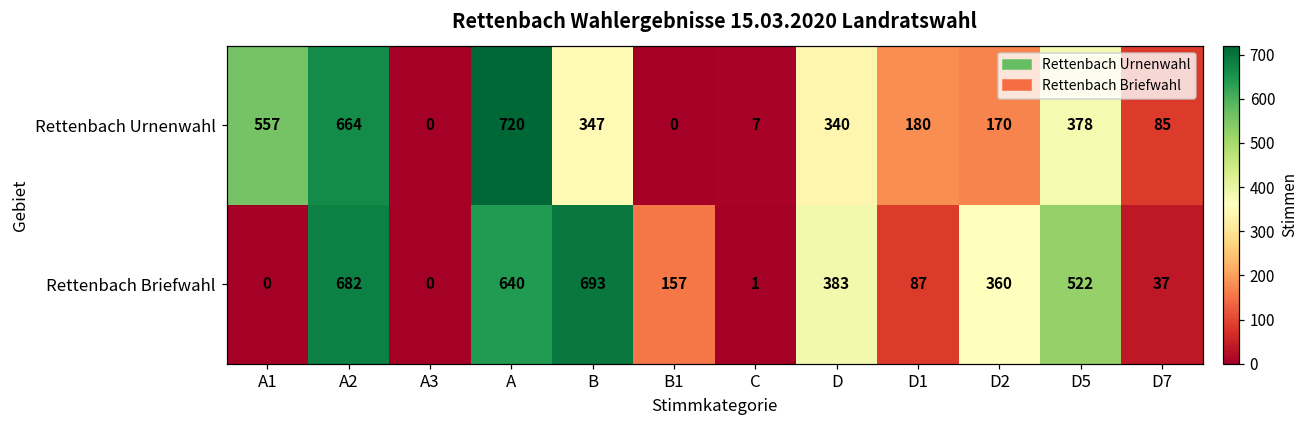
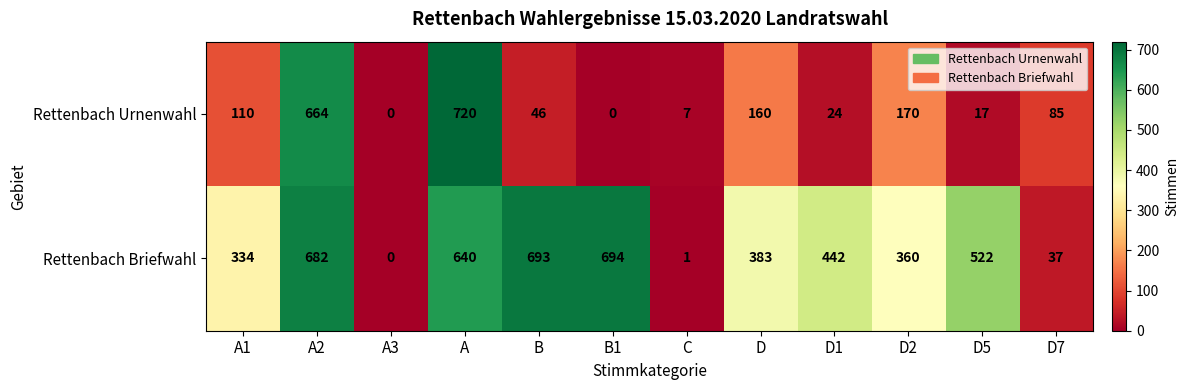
  {
    "Rettenbach Urnenwahl": {
-     "A1": 557,
+     "A1": 110,
      "A2": 664,
      "A3": 0,
      "A": 720,
-     "B": 347,
+     "B": 46,
      "B1": 0,
      "C": 7,
-     "D": 340,
-     "D1": 180,
+     "D": 160,
+     "D1": 24,
      "D2": 170,
-     "D5": 378,
+     "D5": 17,
      "D7": 85
    },
    "Rettenbach Briefwahl": {
-     "A1": 0,
+     "A1": 334,
      "A2": 682,
      "A3": 0,
      "A": 640,
      "B": 693,
-     "B1": 157,
+     "B1": 694,
      "C": 1,
      "D": 383,
-     "D1": 87,
+     "D1": 442,
      "D2": 360,
      "D5": 522,
      "D7": 37
    }
  }
